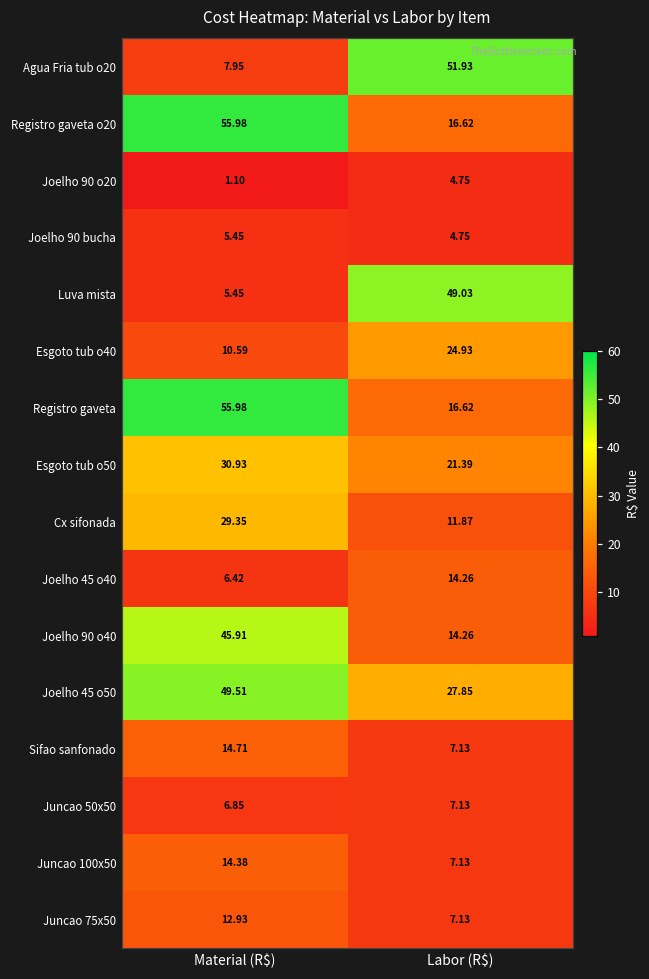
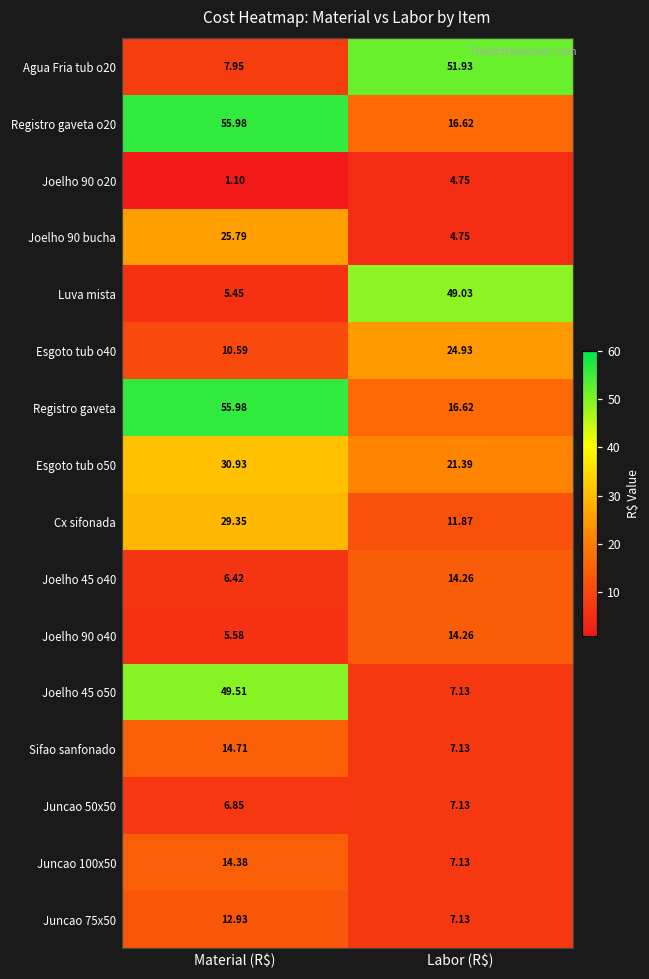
  {
    "Agua Fria tub o20": {
      "Material (R$)": 7.95
    },
    "Registro gaveta o20": {
      "Material (R$)": 55.98,
      "Labor (R$)": 16.62
    },
    "Joelho 90 o20": {
      "Material (R$)": 1.10,
      "Labor (R$)": 4.75
    },
    "Joelho 90 bucha": {
-     "Material (R$)": 5.45,
+     "Material (R$)": 25.79,
      "Labor (R$)": 4.75
    },
    "Luva mista": {
      "Material (R$)": 5.45,
      "Labor (R$)": 49.03
    },
    "Esgoto tub o40": {
      "Material (R$)": 10.59,
      "Labor (R$)": 24.93
    },
    "Registro gaveta": {
      "Material (R$)": 55.98,
      "Labor (R$)": 16.62
    },
    "Esgoto tub o50": {
      "Material (R$)": 30.93,
      "Labor (R$)": 21.39
    },
    "Cx sifonada": {
      "Material (R$)": 29.35,
      "Labor (R$)": 11.87
    },
    "Joelho 45 o40": {
      "Material (R$)": 6.42,
      "Labor (R$)": 14.26
    },
    "Joelho 90 o40": {
-     "Material (R$)": 45.91,
+     "Material (R$)": 5.58,
      "Labor (R$)": 14.26
    },
    "Joelho 45 o50": {
      "Material (R$)": 49.51,
-     "Labor (R$)": 27.85
+     "Labor (R$)": 7.13
    },
    "Sifao sanfonado": {
      "Material (R$)": 14.71,
      "Labor (R$)": 7.13
    },
    "Juncao 50x50": {
      "Material (R$)": 6.85,
      "Labor (R$)": 7.13
    },
    "Juncao 100x50": {
      "Material (R$)": 14.38,
      "Labor (R$)": 7.13
    },
    "Juncao 75x50": {
      "Material (R$)": 12.93,
      "Labor (R$)": 7.13
    }
  }
